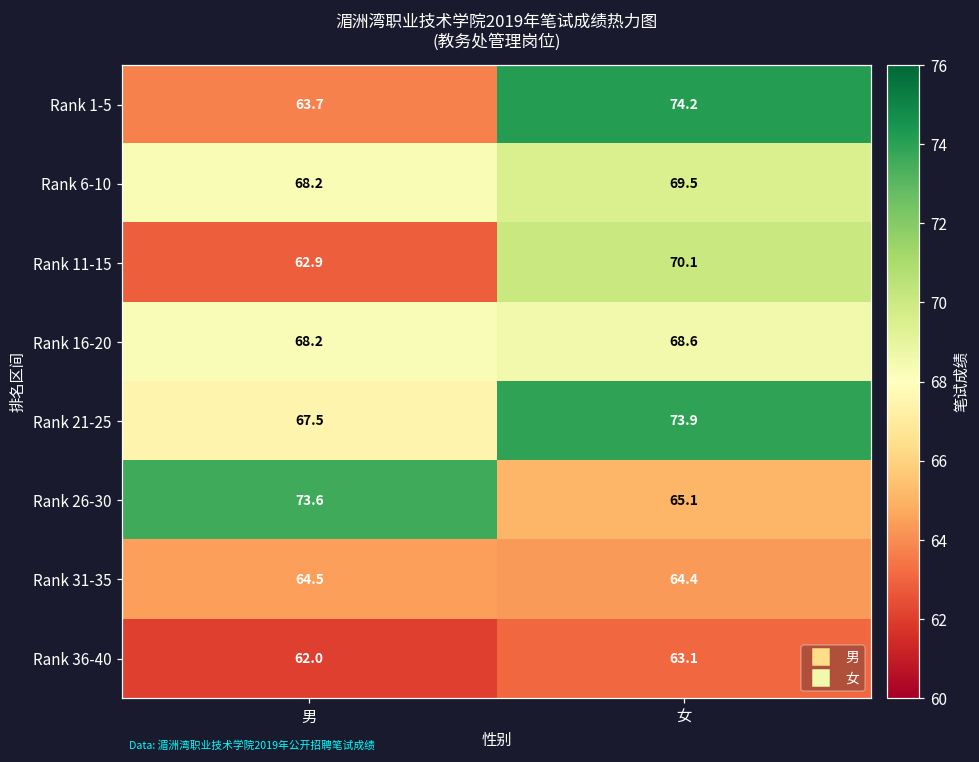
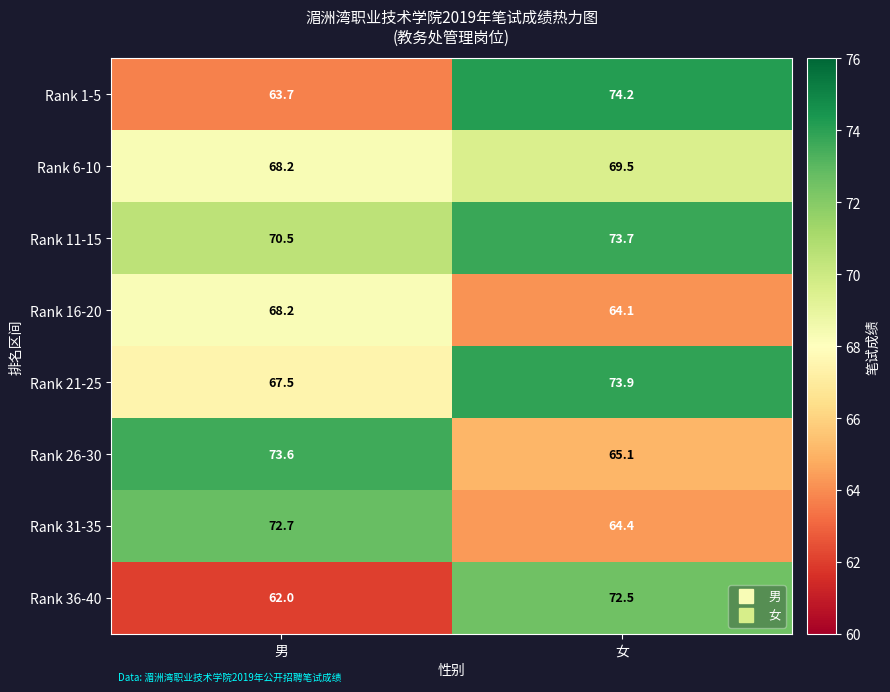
  {
    "Rank 1-5": {
      "男": 63.7,
      "女": 74.2
    },
    "Rank 6-10": {
      "男": 68.2,
      "女": 69.5
    },
    "Rank 11-15": {
-     "男": 62.9,
-     "女": 70.1
+     "男": 70.5,
+     "女": 73.7
    },
    "Rank 16-20": {
      "男": 68.2,
-     "女": 68.6
+     "女": 64.1
    },
    "Rank 21-25": {
      "男": 67.5,
      "女": 73.9
    },
    "Rank 26-30": {
      "男": 73.6,
      "女": 65.1
    },
    "Rank 31-35": {
-     "男": 64.5,
+     "男": 72.7,
      "女": 64.4
    },
    "Rank 36-40": {
      "男": 62.0,
-     "女": 63.1
+     "女": 72.5
    }
  }
